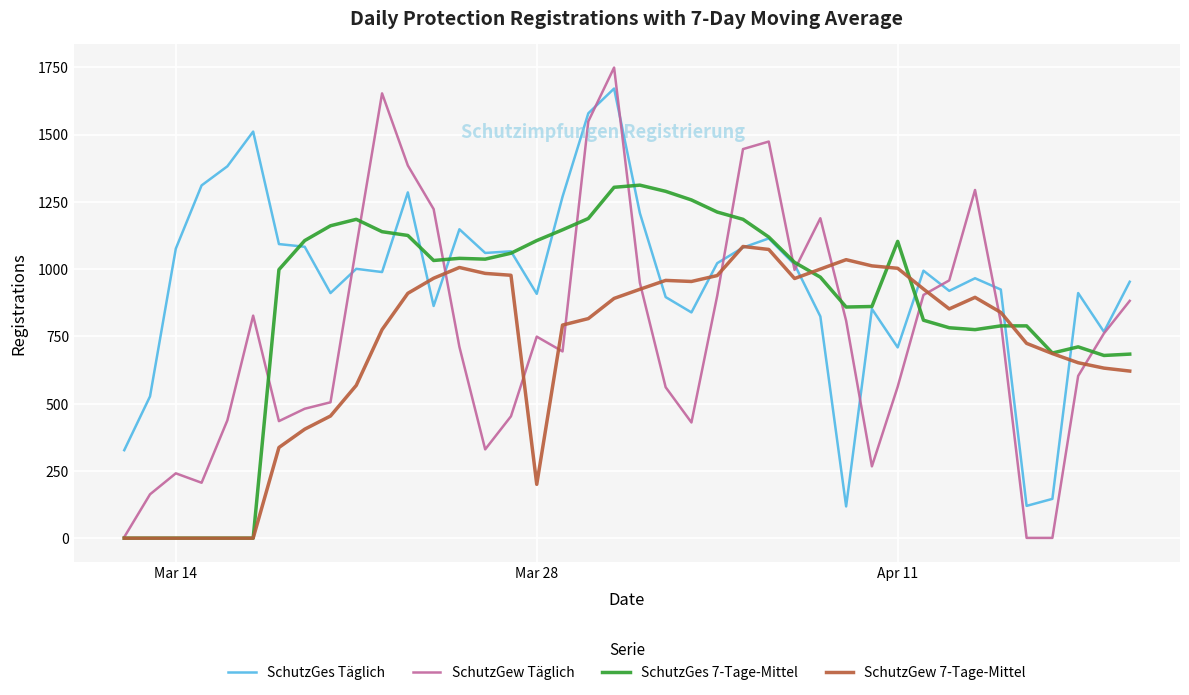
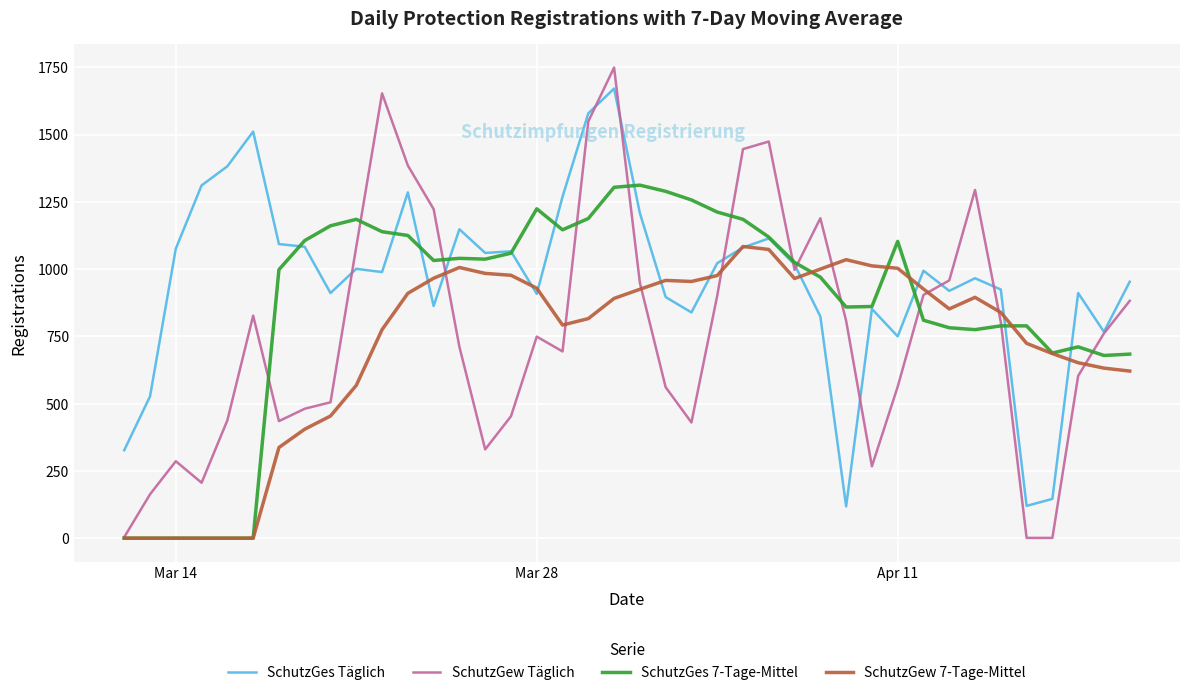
  {
    "SchutzGes Täglich": {
      "Mar 14": 1080,
      "Mar 28": 910,
-     "Apr 11": 710
+     "Apr 11": 750
    },
    "SchutzGew Täglich": {
-     "Mar 14": 240,
+     "Mar 14": 290,
      "Mar 28": 750,
      "Apr 11": 560
    },
    "SchutzGes 7-Tage-Mittel": {
-     "Mar 28": 1110,
+     "Mar 28": 1220,
      "Apr 11": 1100
    },
    "SchutzGew 7-Tage-Mittel": {
-     "Mar 28": 200,
+     "Mar 28": 930,
      "Apr 11": 1000
    }
  }
